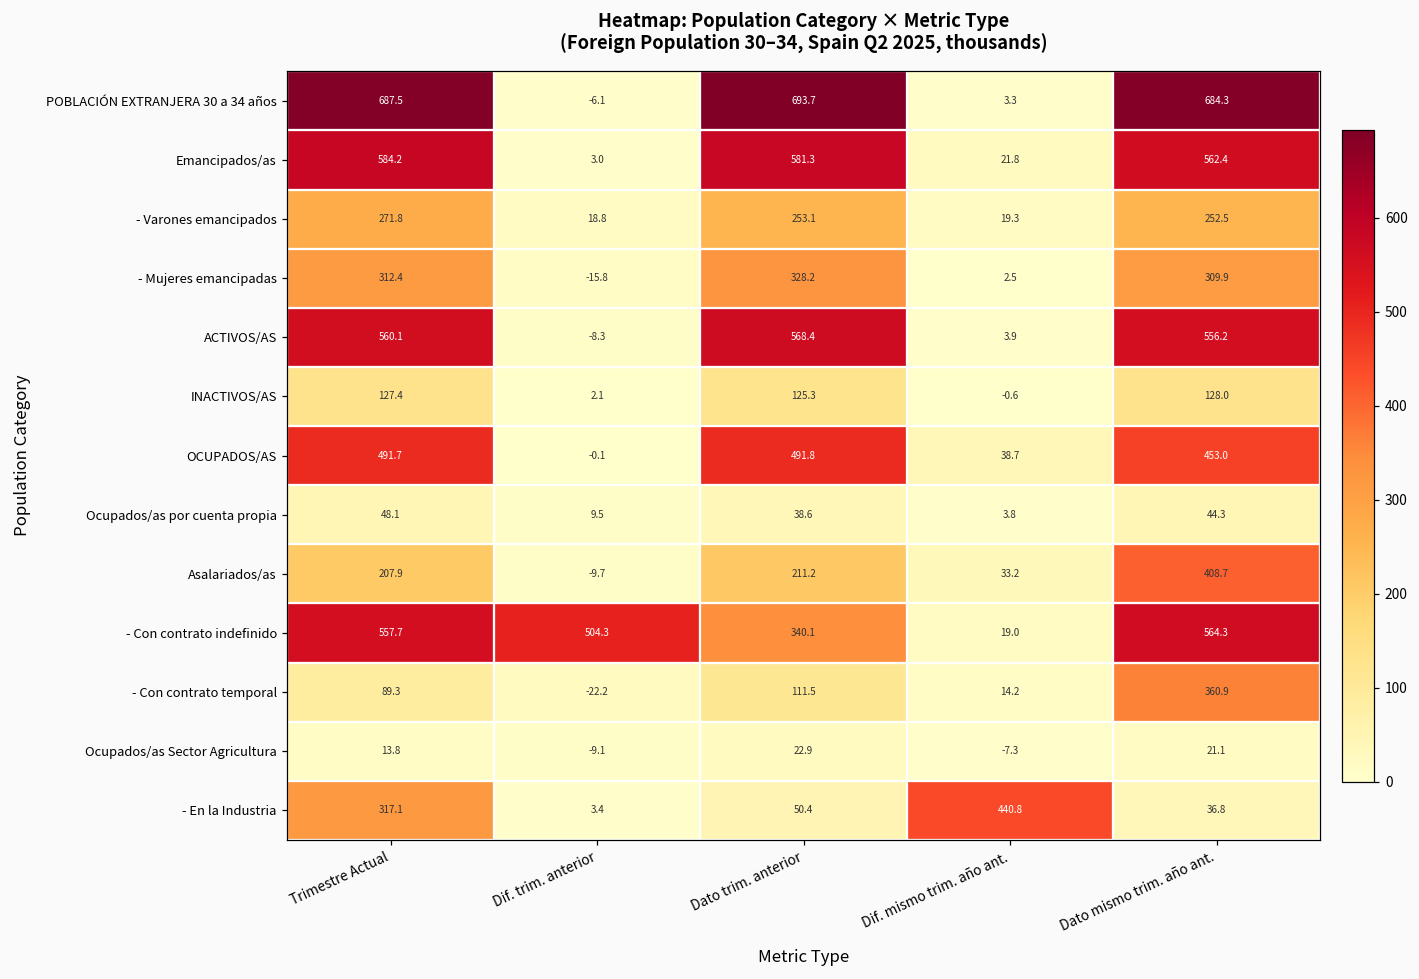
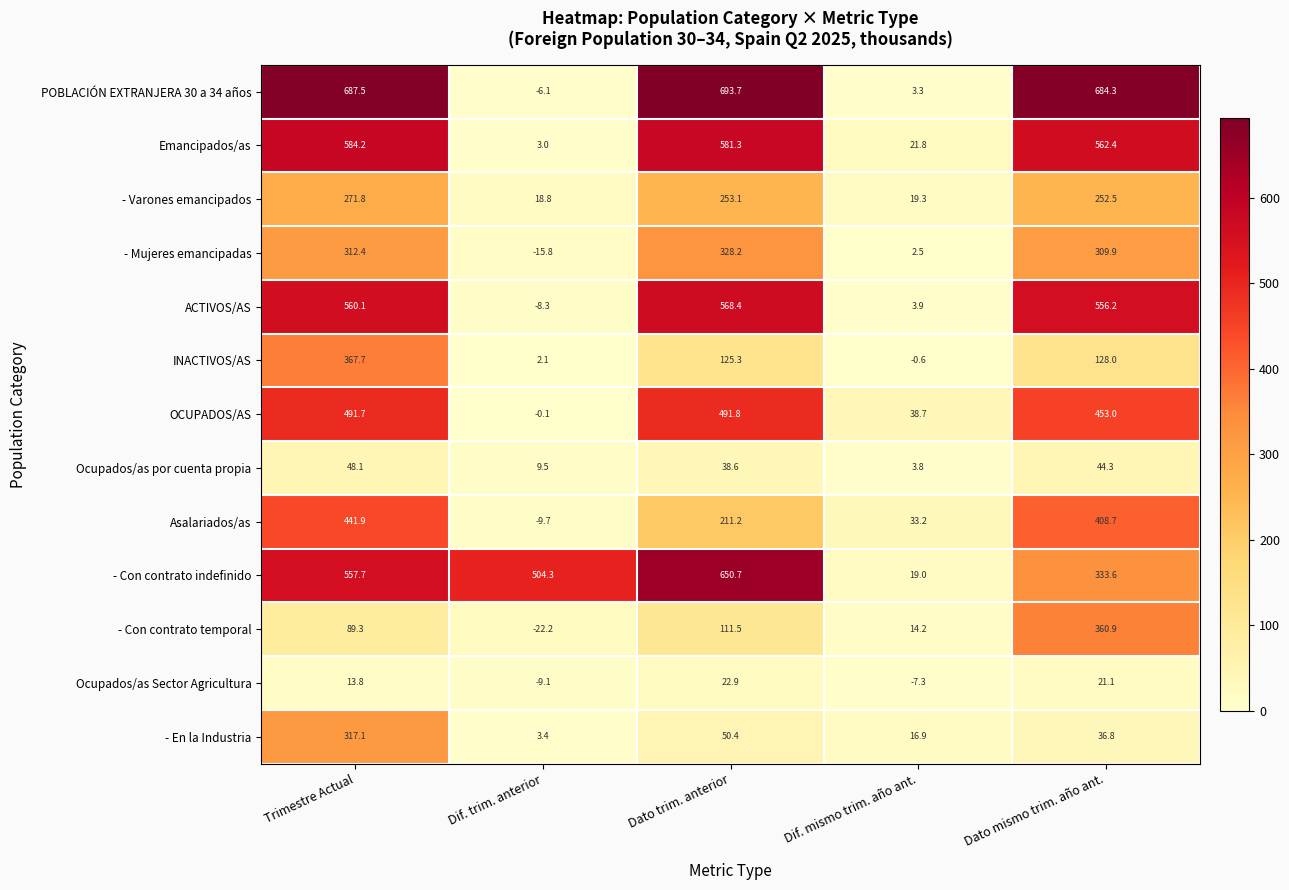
  {
    "POBLACIÓN EXTRANJERA 30 a 34 años": {
      "Trimestre Actual": 687.5,
      "Dif. trim. anterior": -6.1,
      "Dato trim. anterior": 693.7,
      "Dif. mismo trim. año ant.": 3.3,
      "Dato mismo trim. año ant.": 684.3
    },
    "Emancipados/as": {
      "Trimestre Actual": 584.2,
      "Dif. trim. anterior": 3.0,
      "Dato trim. anterior": 581.3,
      "Dif. mismo trim. año ant.": 21.8,
      "Dato mismo trim. año ant.": 562.4
    },
    "- Varones emancipados": {
      "Trimestre Actual": 271.8,
      "Dif. trim. anterior": 18.8,
      "Dato trim. anterior": 253.1,
      "Dif. mismo trim. año ant.": 19.3,
      "Dato mismo trim. año ant.": 252.5
    },
    "- Mujeres emancipadas": {
      "Trimestre Actual": 312.4,
      "Dif. trim. anterior": -15.8,
      "Dato trim. anterior": 328.2,
      "Dif. mismo trim. año ant.": 2.5,
      "Dato mismo trim. año ant.": 309.9
    },
    "ACTIVOS/AS": {
      "Trimestre Actual": 560.1,
      "Dif. trim. anterior": -8.3,
      "Dato trim. anterior": 568.4,
      "Dif. mismo trim. año ant.": 3.9,
      "Dato mismo trim. año ant.": 556.2
    },
    "INACTIVOS/AS": {
-     "Trimestre Actual": 127.4,
+     "Trimestre Actual": 367.7,
      "Dif. trim. anterior": 2.1,
      "Dato trim. anterior": 125.3,
      "Dif. mismo trim. año ant.": -0.6,
      "Dato mismo trim. año ant.": 128.0
    },
    "OCUPADOS/AS": {
      "Trimestre Actual": 491.7,
      "Dif. trim. anterior": -0.1,
      "Dato trim. anterior": 491.8,
      "Dif. mismo trim. año ant.": 38.7,
      "Dato mismo trim. año ant.": 453.0
    },
    "Ocupados/as por cuenta propia": {
      "Trimestre Actual": 48.1,
      "Dif. trim. anterior": 9.5,
      "Dato trim. anterior": 38.6,
      "Dif. mismo trim. año ant.": 3.8,
      "Dato mismo trim. año ant.": 44.3
    },
    "Asalariados/as": {
-     "Trimestre Actual": 207.9,
+     "Trimestre Actual": 441.9,
      "Dif. trim. anterior": -9.7,
      "Dato trim. anterior": 211.2,
      "Dif. mismo trim. año ant.": 33.2,
      "Dato mismo trim. año ant.": 408.7
    },
    "- Con contrato indefinido": {
      "Trimestre Actual": 557.7,
      "Dif. trim. anterior": 504.3,
-     "Dato trim. anterior": 340.1,
+     "Dato trim. anterior": 650.7,
      "Dif. mismo trim. año ant.": 19.0,
-     "Dato mismo trim. año ant.": 564.3
+     "Dato mismo trim. año ant.": 333.6
    },
    "- Con contrato temporal": {
      "Trimestre Actual": 89.3,
      "Dif. trim. anterior": -22.2,
      "Dato trim. anterior": 111.5,
      "Dif. mismo trim. año ant.": 14.2,
      "Dato mismo trim. año ant.": 360.9
    },
    "Ocupados/as Sector Agricultura": {
      "Trimestre Actual": 13.8,
      "Dif. trim. anterior": -9.1,
      "Dato trim. anterior": 22.9,
      "Dif. mismo trim. año ant.": -7.3,
      "Dato mismo trim. año ant.": 21.1
    },
    "- En la Industria": {
      "Trimestre Actual": 317.1,
      "Dif. trim. anterior": 3.4,
      "Dato trim. anterior": 50.4,
-     "Dif. mismo trim. año ant.": 440.8,
+     "Dif. mismo trim. año ant.": 16.9,
      "Dato mismo trim. año ant.": 36.8
    }
  }
